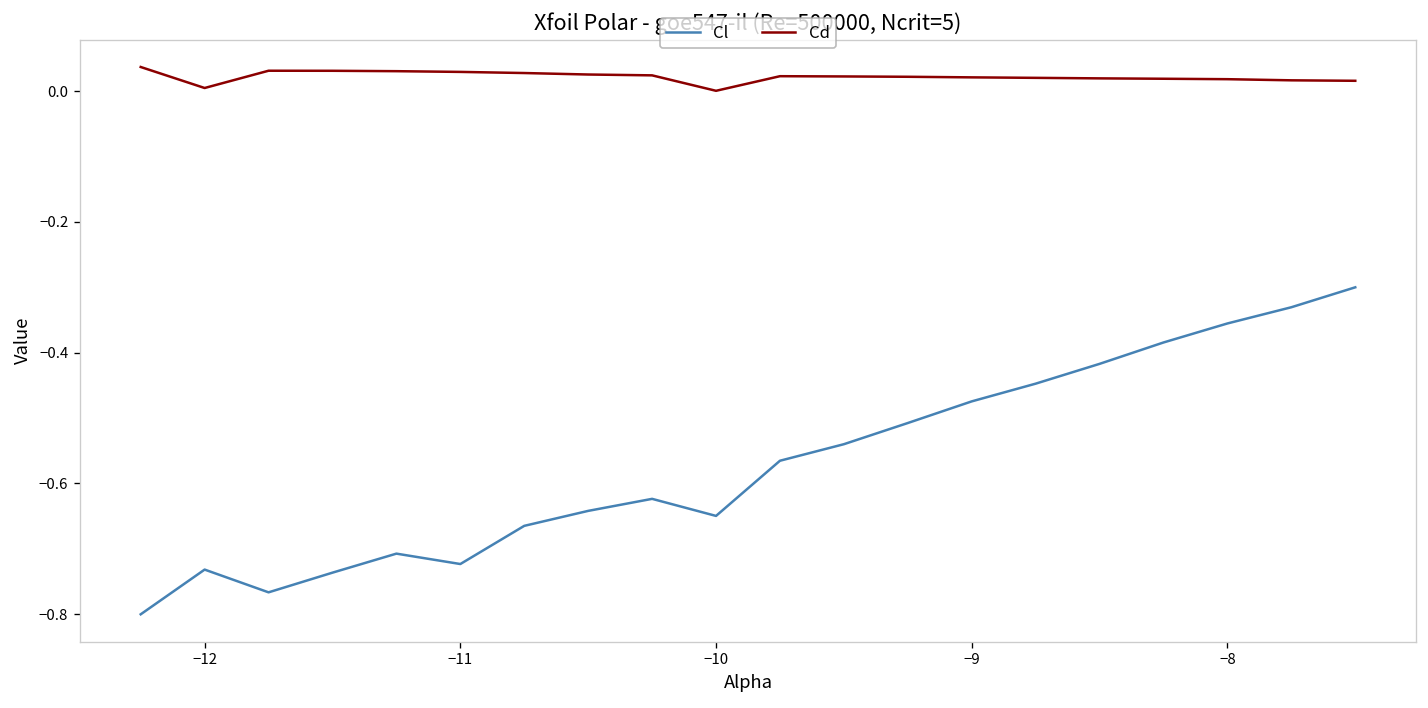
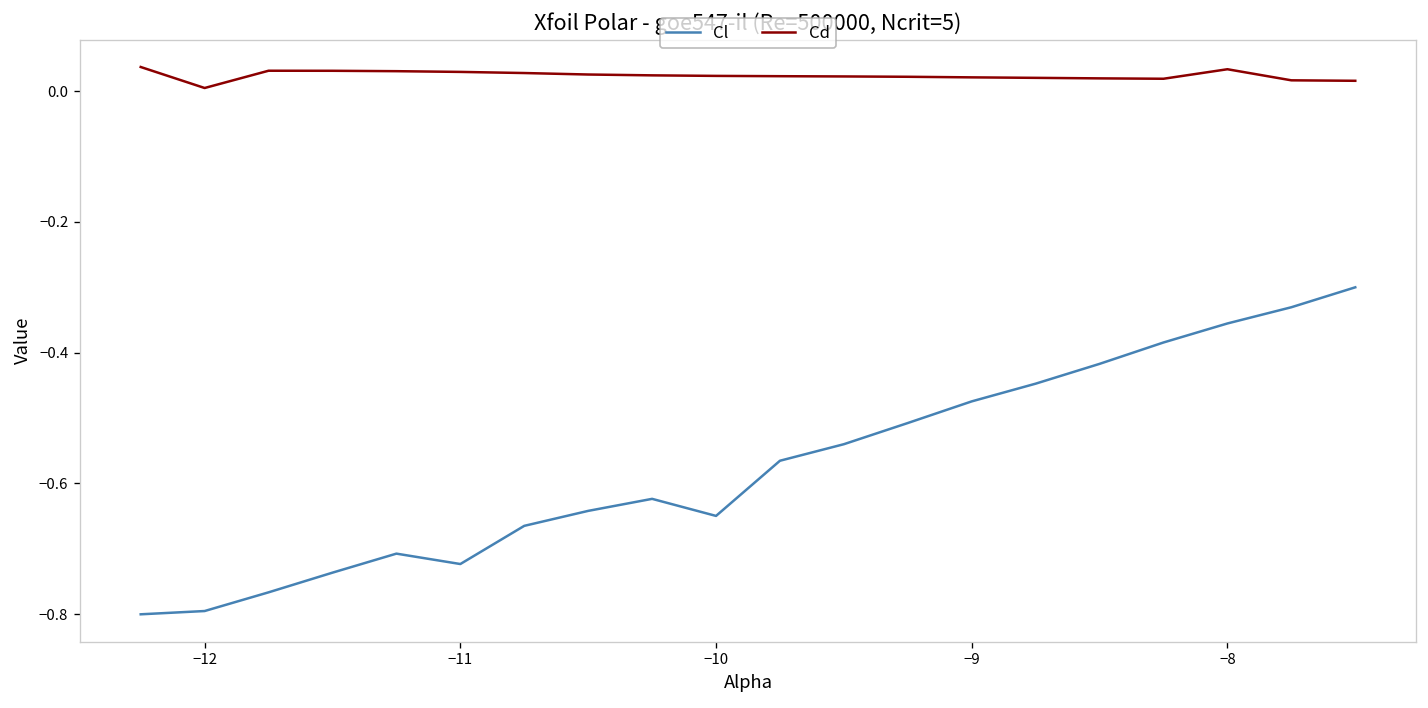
  {
    "Cl": {
-     "−12": -0.73,
+     "−12": -0.80,
      "−11": -0.72,
      "−10": -0.65,
      "−9": -0.47,
      "−8": -0.36
    },
    "Cd": {
      "−12": 0.00,
      "−11": 0.03,
-     "−10": 0.00,
+     "−10": 0.02,
      "−9": 0.02,
-     "−8": 0.02
+     "−8": 0.03
    }
  }
